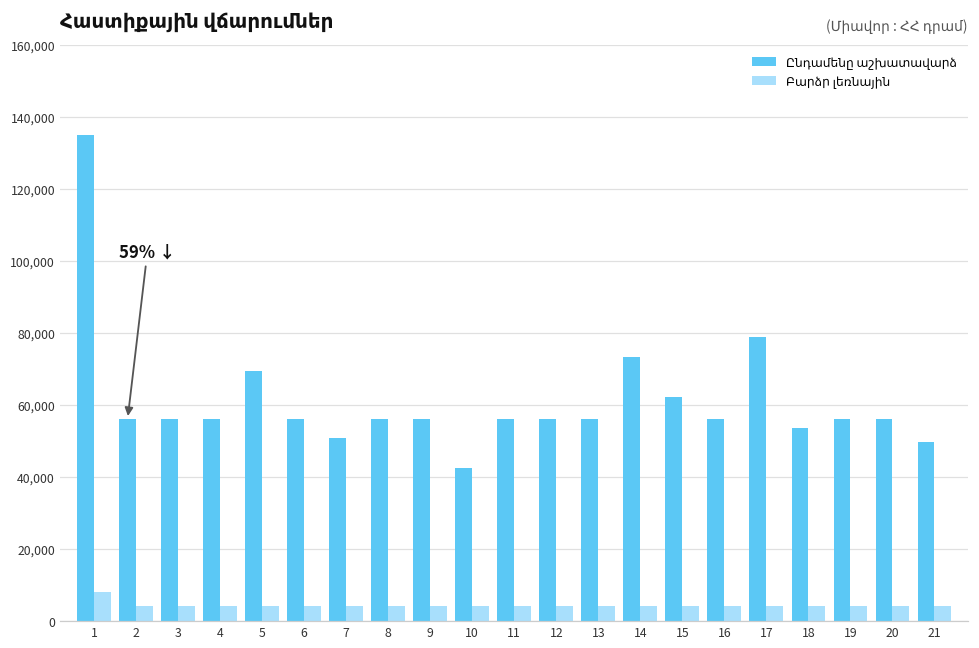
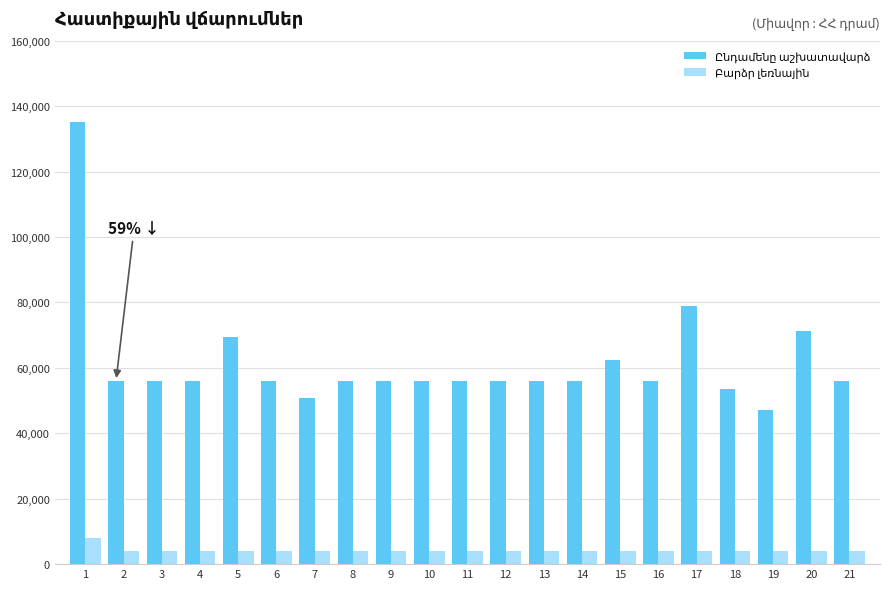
  {
    "Ընդամենը աշխատավարձ": {
      "1": "135,000",
      "4": "56,000",
      "5": "69,000",
      "6": "56,000",
      "7": "51,000",
      "8": "56,000",
      "9": "56,000",
-     "10": "42,000",
+     "10": "56,000",
      "11": "56,000",
      "12": "56,000",
      "13": "56,000",
-     "14": "73,000",
+     "14": "56,000",
      "15": "62,000",
      "16": "56,000",
      "17": "79,000",
      "18": "53,000",
-     "19": "56,000",
-     "20": "56,000",
-     "21": "50,000"
+     "19": "47,000",
+     "20": "71,000",
+     "21": "56,000"
    },
    "Բարձր լեռնային": {
      "1": "8,000",
      "2": "4,000",
      "3": "4,000",
      "4": "4,000",
      "5": "4,000",
      "6": "4,000",
      "7": "4,000",
      "8": "4,000",
      "9": "4,000",
      "10": "4,000",
      "11": "4,000",
      "12": "4,000",
      "13": "4,000",
      "14": "4,000",
      "15": "4,000",
      "16": "4,000",
      "17": "4,000",
      "18": "4,000",
      "19": "4,000",
      "20": "4,000",
      "21": "4,000"
    }
  }
